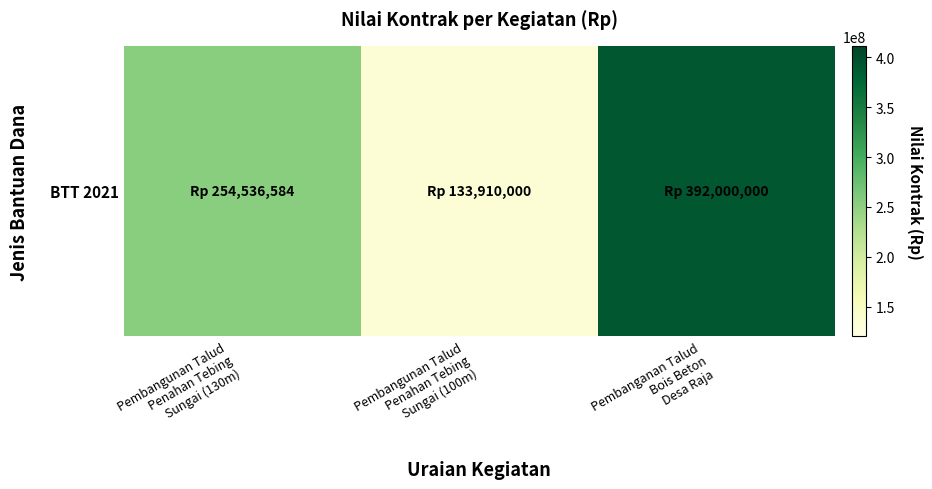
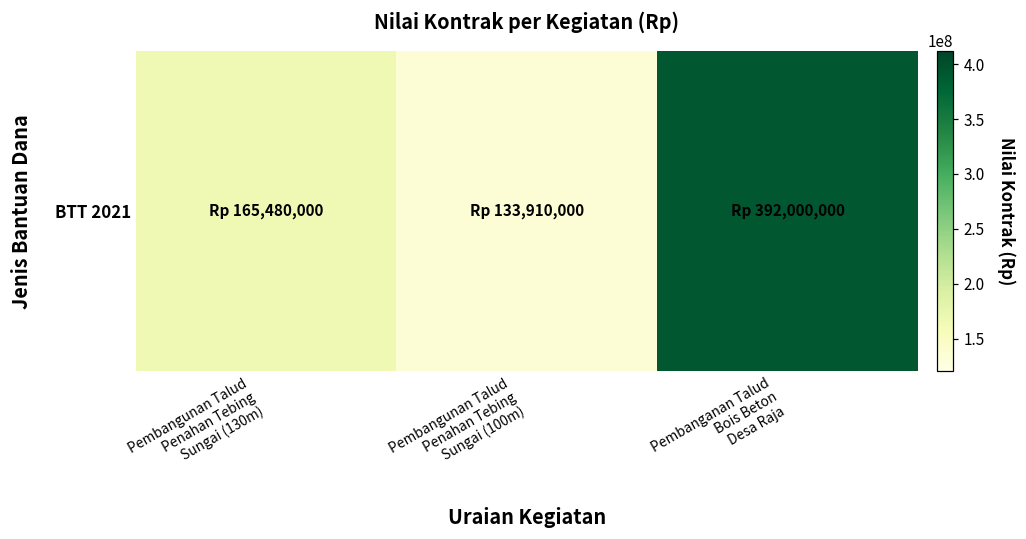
  {
    "BTT 2021": {
-     "Pembangunan Talud Penahan Tebing Sungai (130m)": "254,536,584",
+     "Pembangunan Talud Penahan Tebing Sungai (130m)": "165,480,000",
      "Pembangunan Talud Penahan Tebing Sungai (100m)": "133,910,000",
      "Pembanganan Talud Bois Beton Desa Raja": "392,000,000"
    }
  }
